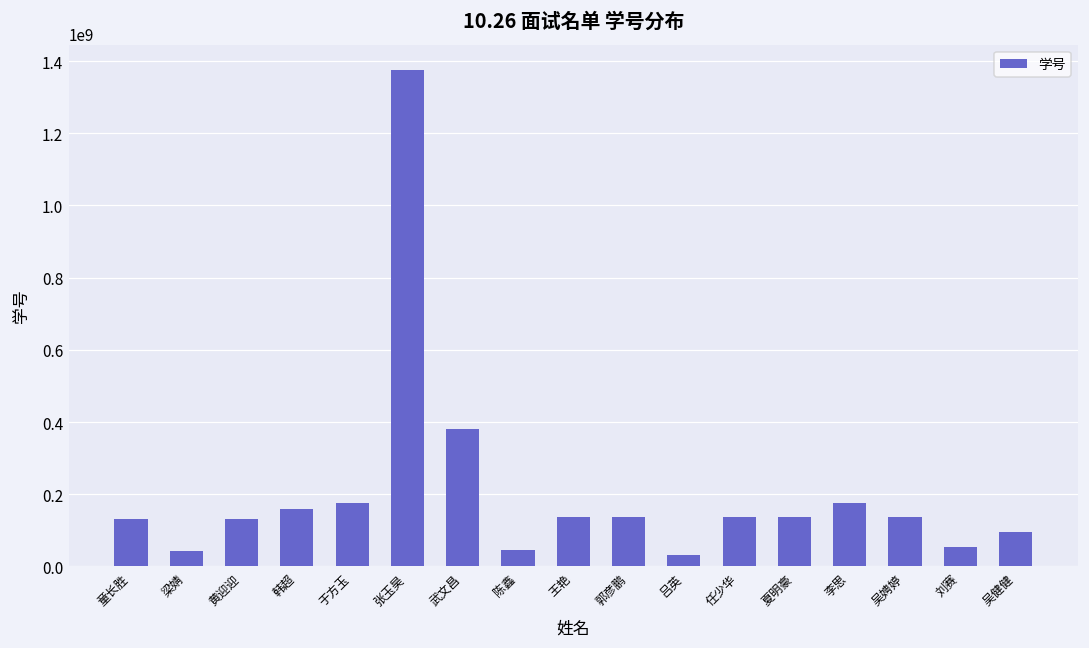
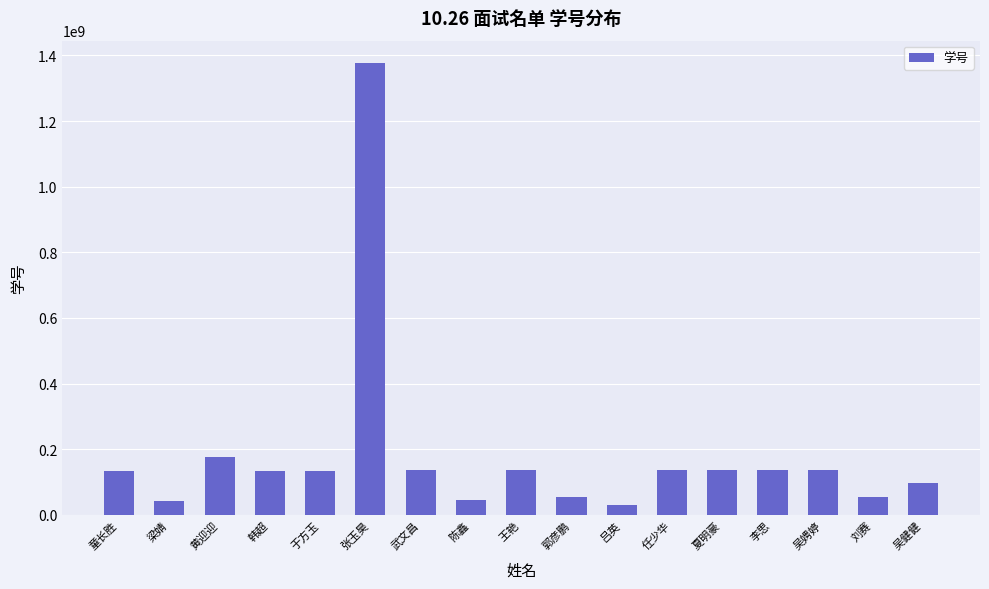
  {
    "童长胜": 130000000,
    "梁婧": 40000000,
-   "黄迎迎": 130000000,
-   "韩超": 160000000,
-   "于方玉": 180000000,
+   "黄迎迎": 170000000,
+   "韩超": 130000000,
+   "于方玉": 130000000,
    "张玉昊": 1380000000,
-   "武文昌": 380000000,
+   "武文昌": 140000000,
    "陈鑫": 40000000,
    "王艳": 140000000,
-   "郭彦鹏": 140000000,
+   "郭彦鹏": 60000000,
    "吕英": 30000000,
    "任少华": 140000000,
    "夏明豪": 140000000,
-   "李思": 170000000,
+   "李思": 140000000,
    "吴娉婷": 140000000,
    "刘赛": 50000000,
    "吴健健": 100000000
  }
